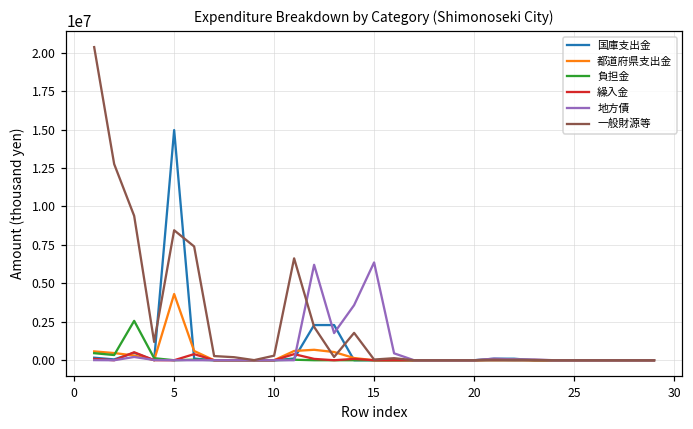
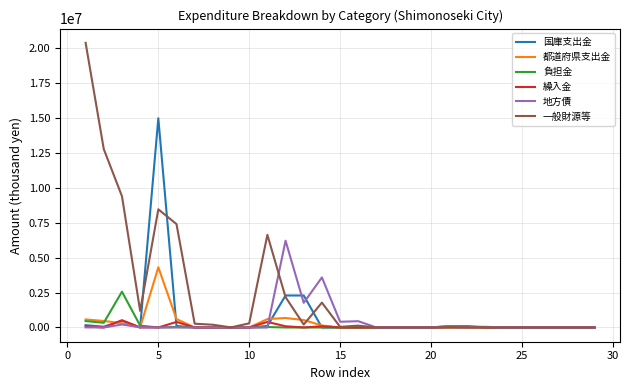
  {
    "国庫支出金": {
      "5": 15000000
    },
    "都道府県支出金": {
      "5": 4300000
    },
    "地方債": {
-     "15": 6400000
+     "15": 400000
    },
    "一般財源等": {
      "5": 8500000,
      "10": 300000
    }
  }
